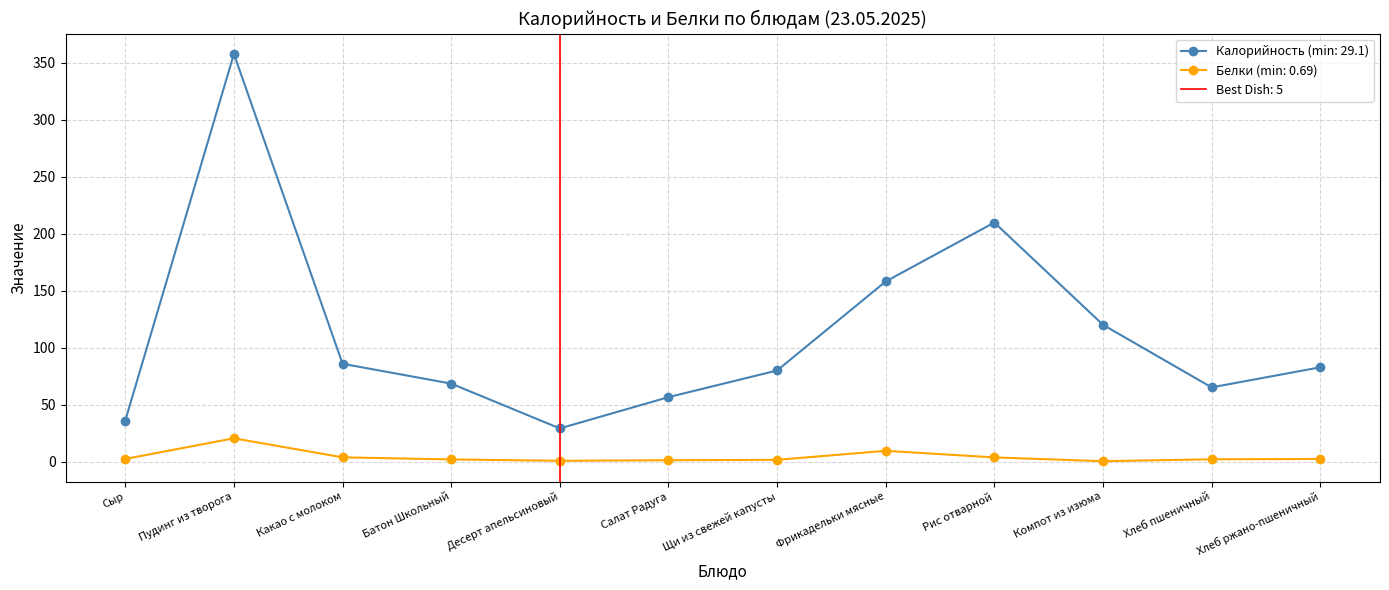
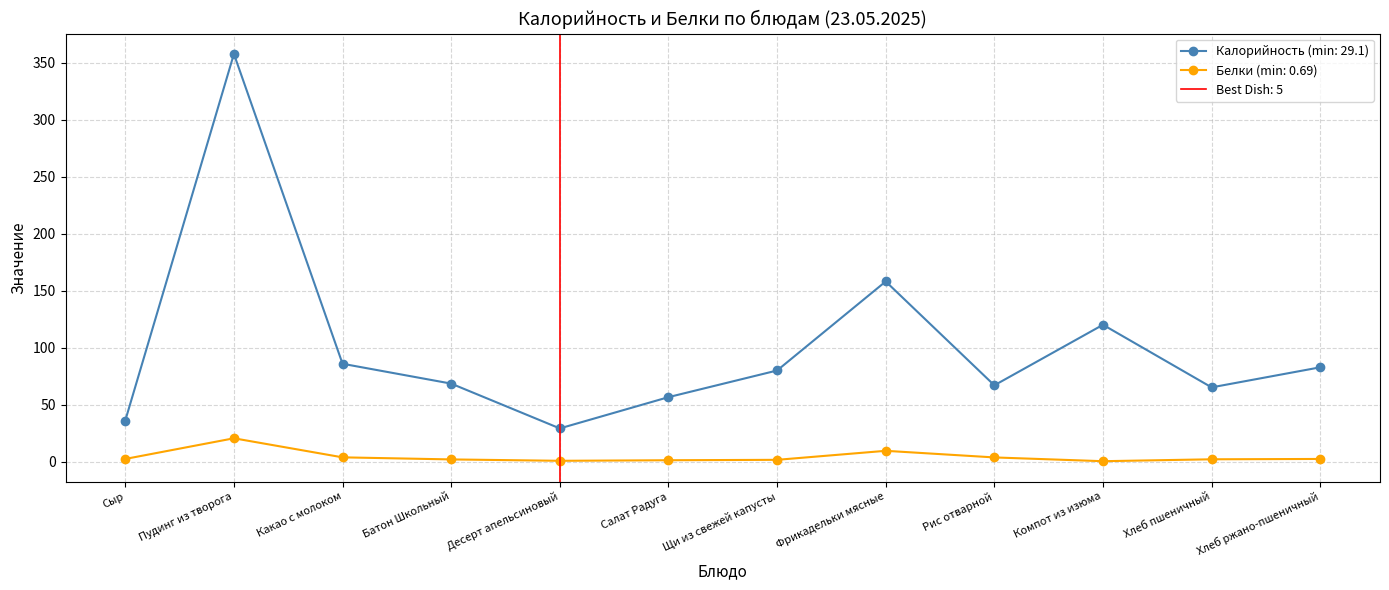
  {
    "Калорийность (min: 29.1)": {
      "Сыр": 36,
      "Пудинг из творога": 358,
      "Какао с молоком": 86,
      "Батон Школьный": 68,
      "Десерт апельсиновый": 29,
      "Салат Радуга": 57,
      "Щи из свежей капусты": 80,
      "Фрикадельки мясные": 158,
-     "Рис отварной": 210,
+     "Рис отварной": 67,
      "Компот из изюма": 120,
      "Хлеб пшеничный": 65,
      "Хлеб ржано-пшеничный": 83
    },
    "Белки (min: 0.69)": {
      "Сыр": 2,
      "Пудинг из творога": 20,
      "Какао с молоком": 4,
      "Батон Школьный": 2,
      "Десерт апельсиновый": 1,
      "Салат Радуга": 1,
      "Щи из свежей капусты": 2,
      "Фрикадельки мясные": 9,
      "Рис отварной": 4,
      "Компот из изюма": 0,
      "Хлеб пшеничный": 2,
      "Хлеб ржано-пшеничный": 2
    }
  }
